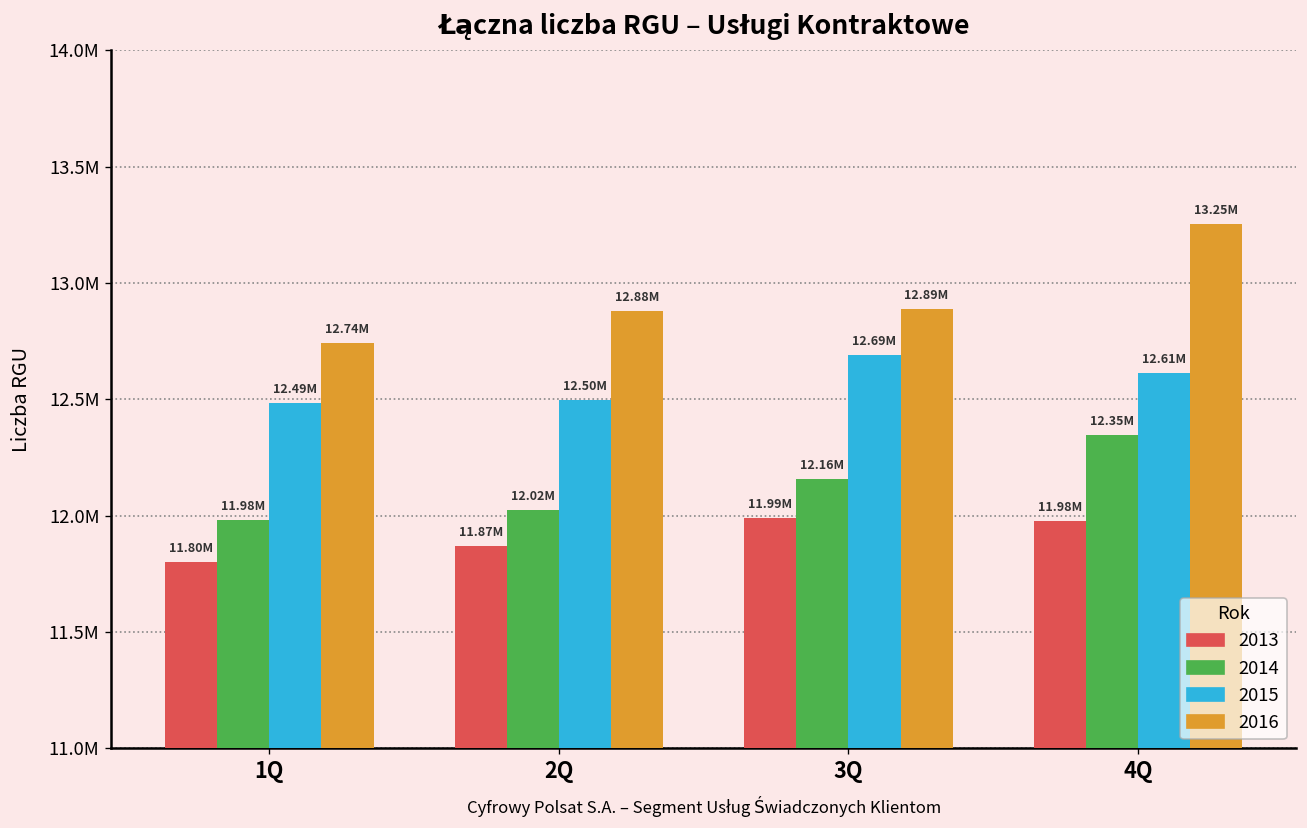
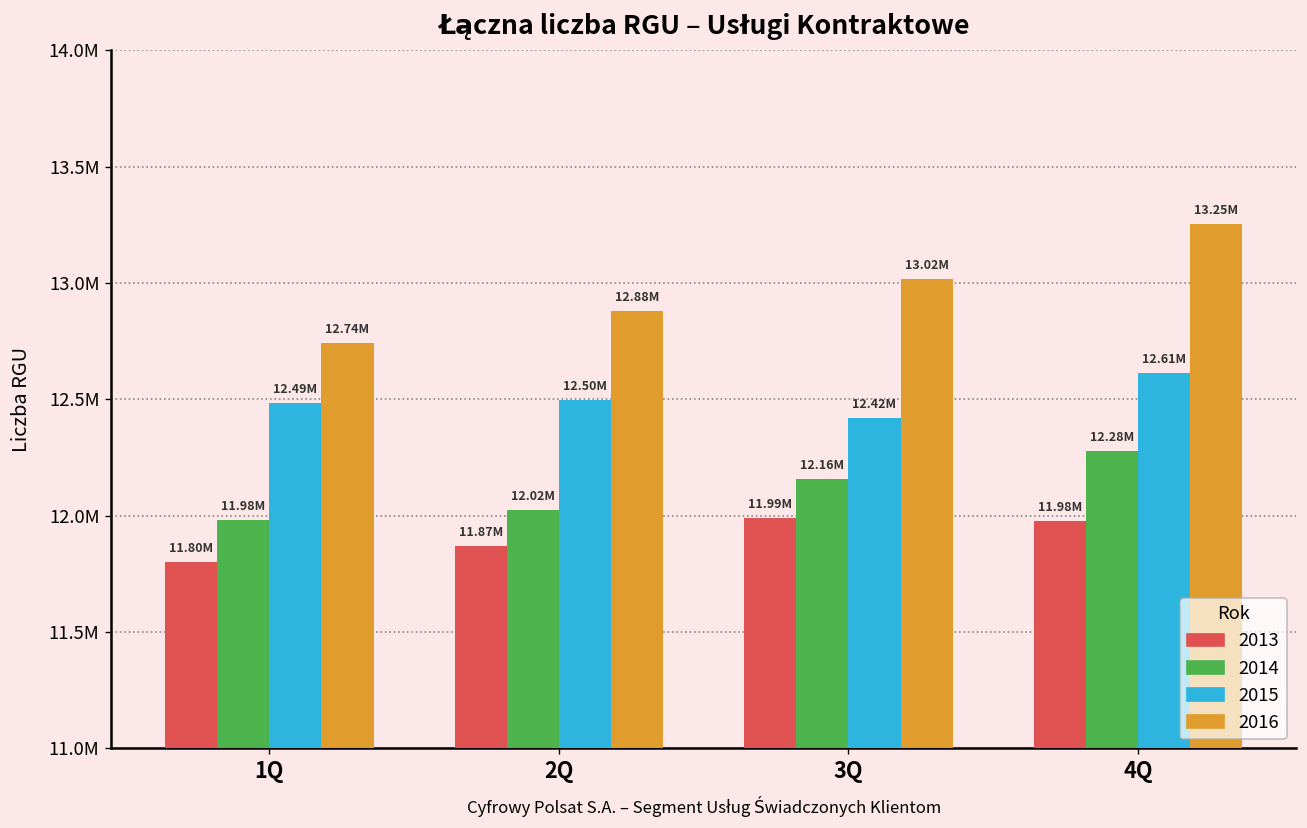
  {
    "2013": {
      "1Q": "11.80M",
      "2Q": "11.87M",
      "3Q": "11.99M",
      "4Q": "11.98M"
    },
    "2014": {
      "1Q": "11.98M",
      "2Q": "12.02M",
      "3Q": "12.16M",
-     "4Q": "12.35M"
+     "4Q": "12.28M"
    },
    "2015": {
      "1Q": "12.49M",
      "2Q": "12.50M",
-     "3Q": "12.69M",
+     "3Q": "12.42M",
      "4Q": "12.61M"
    },
    "2016": {
      "1Q": "12.74M",
      "2Q": "12.88M",
-     "3Q": "12.89M",
+     "3Q": "13.02M",
      "4Q": "13.25M"
    }
  }
